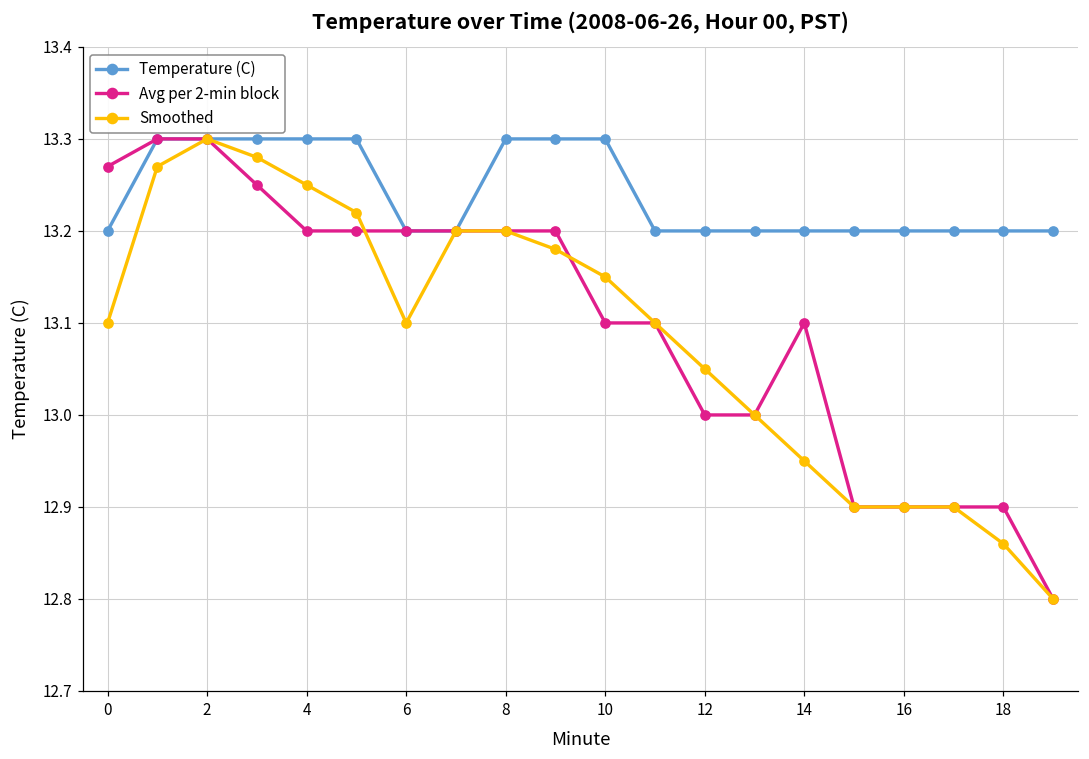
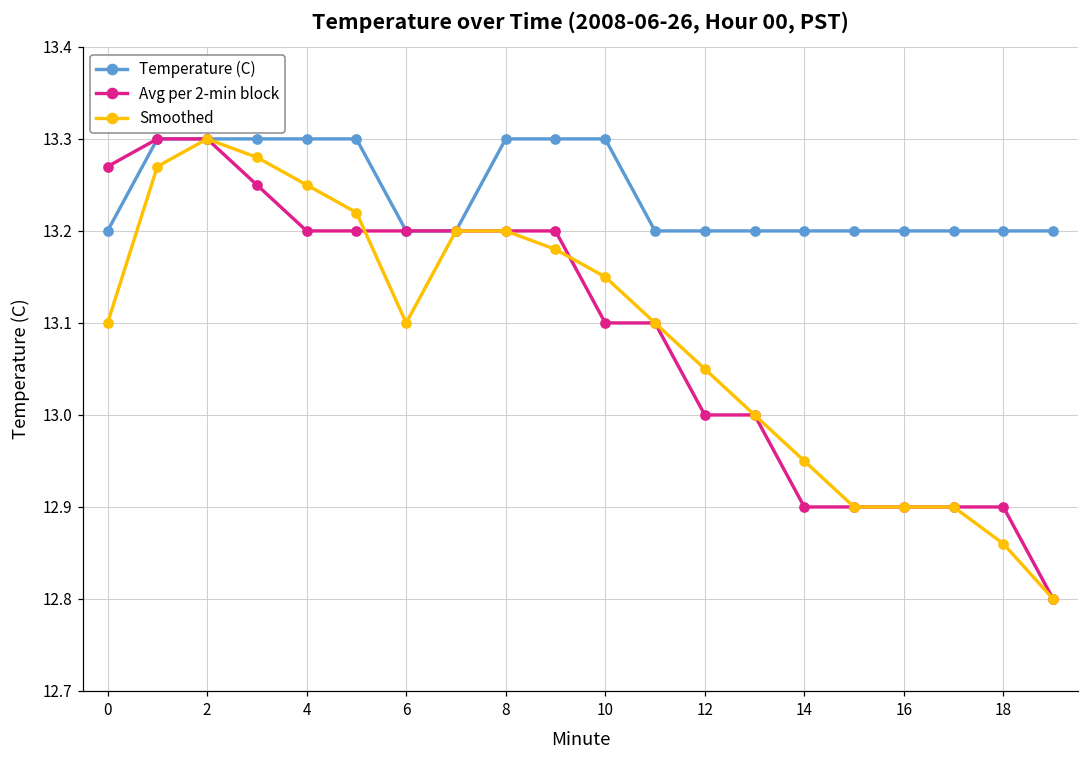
  {
    "Temperature (C)": {
      "0": 13.2,
      "4": 13.3,
      "8": 13.3,
      "10": 13.3,
      "12": 13.2,
      "14": 13.2,
      "16": 13.2,
      "18": 13.2
    },
    "Avg per 2-min block": {
      "0": 13.27,
      "4": 13.2,
      "10": 13.1,
      "12": 13.0,
-     "14": 13.1,
+     "14": 12.9,
      "18": 12.9
    },
    "Smoothed": {
      "0": 13.1,
      "4": 13.25,
      "6": 13.1,
      "10": 13.15,
      "12": 13.05,
      "14": 12.95,
      "18": 12.86
    }
  }
